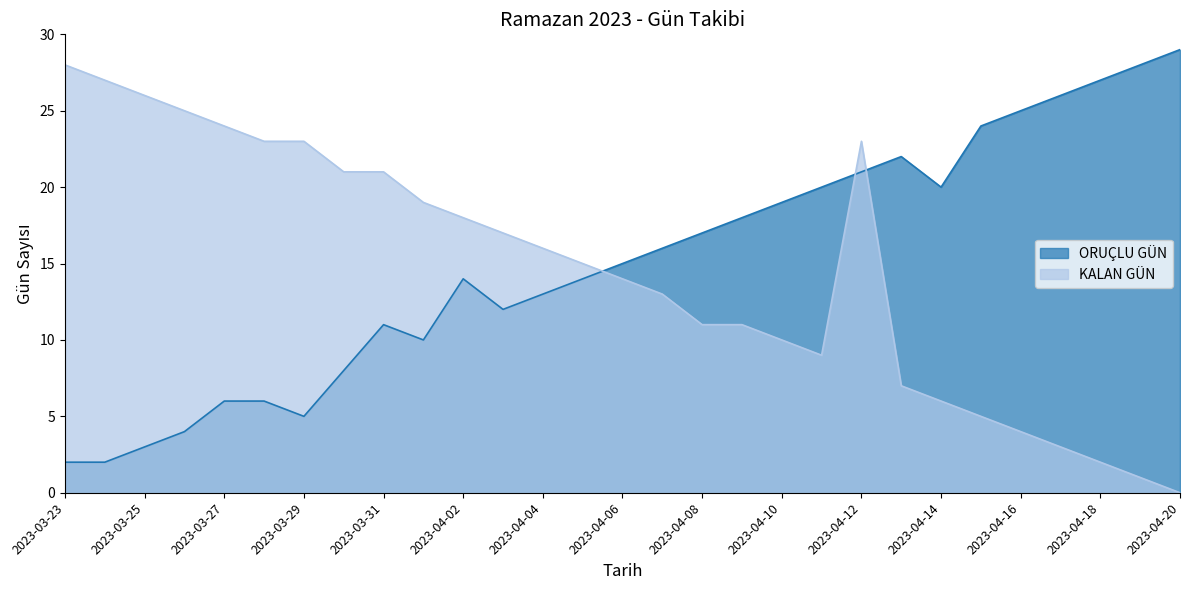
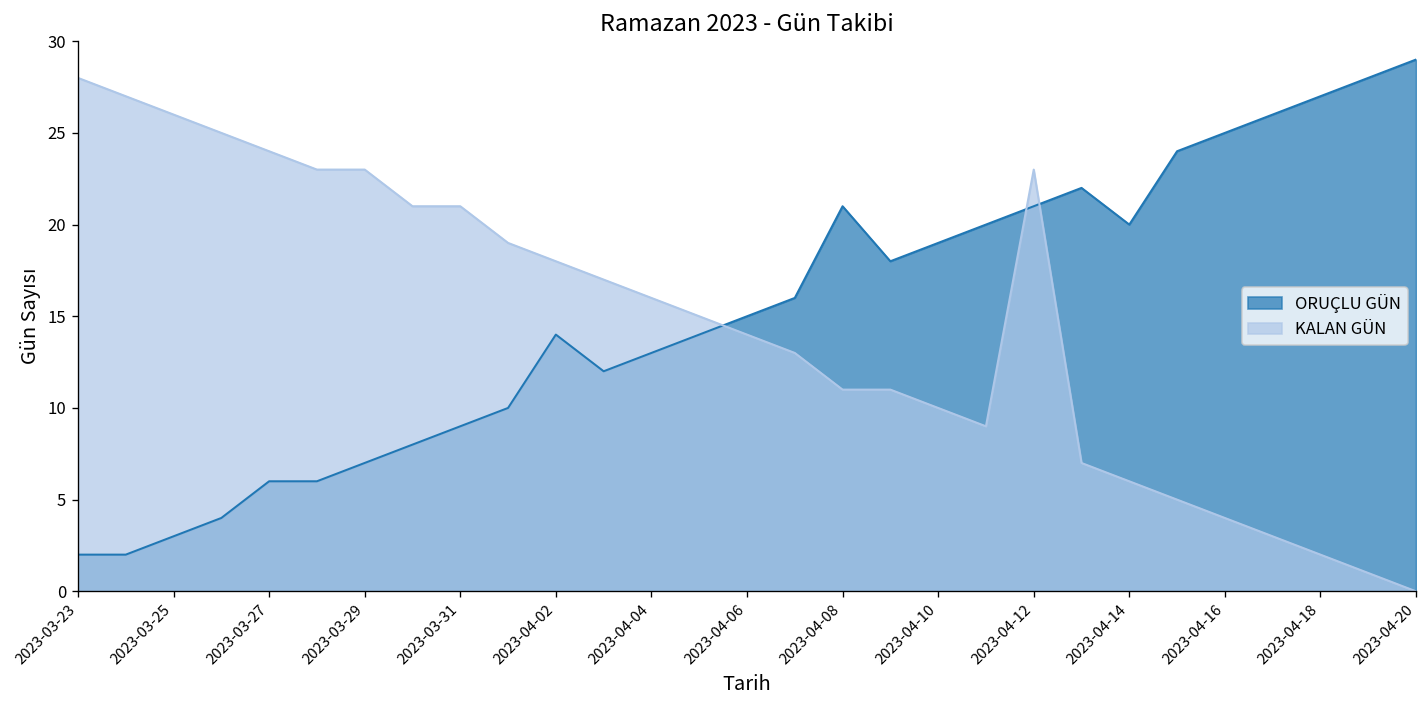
  {
    "ORUÇLU GÜN": {
      "2023-03-23": 2,
      "2023-03-25": 3,
      "2023-03-27": 6,
-     "2023-03-29": 5,
-     "2023-03-31": 11,
+     "2023-03-29": 7,
+     "2023-03-31": 9,
      "2023-04-02": 14,
      "2023-04-04": 13,
      "2023-04-06": 15,
-     "2023-04-08": 17,
+     "2023-04-08": 21,
      "2023-04-10": 19,
      "2023-04-12": 21,
      "2023-04-14": 20,
      "2023-04-16": 25,
      "2023-04-18": 27,
      "2023-04-20": 29
    },
    "KALAN GÜN": {
      "2023-03-23": 28,
      "2023-03-25": 26,
      "2023-03-27": 24,
      "2023-03-29": 23,
      "2023-03-31": 21,
      "2023-04-02": 18,
      "2023-04-04": 16,
      "2023-04-06": 14,
      "2023-04-08": 11,
      "2023-04-10": 10,
      "2023-04-12": 23,
      "2023-04-14": 6,
      "2023-04-16": 4,
      "2023-04-18": 2,
      "2023-04-20": 0
    }
  }
